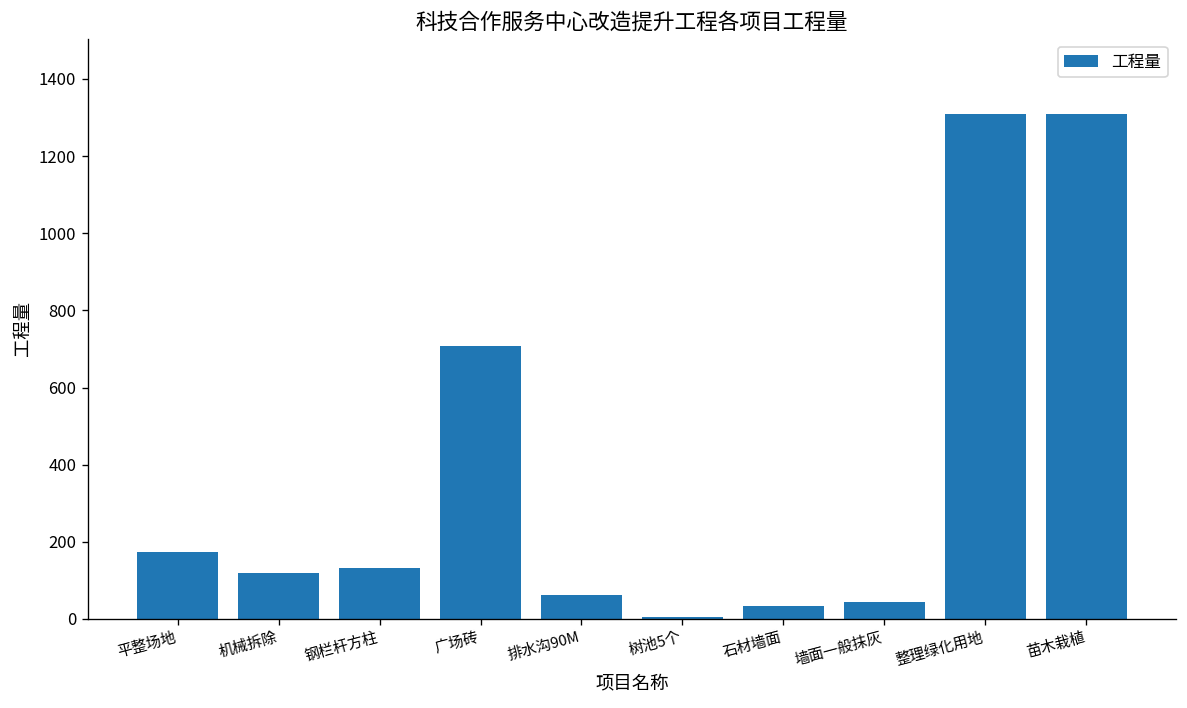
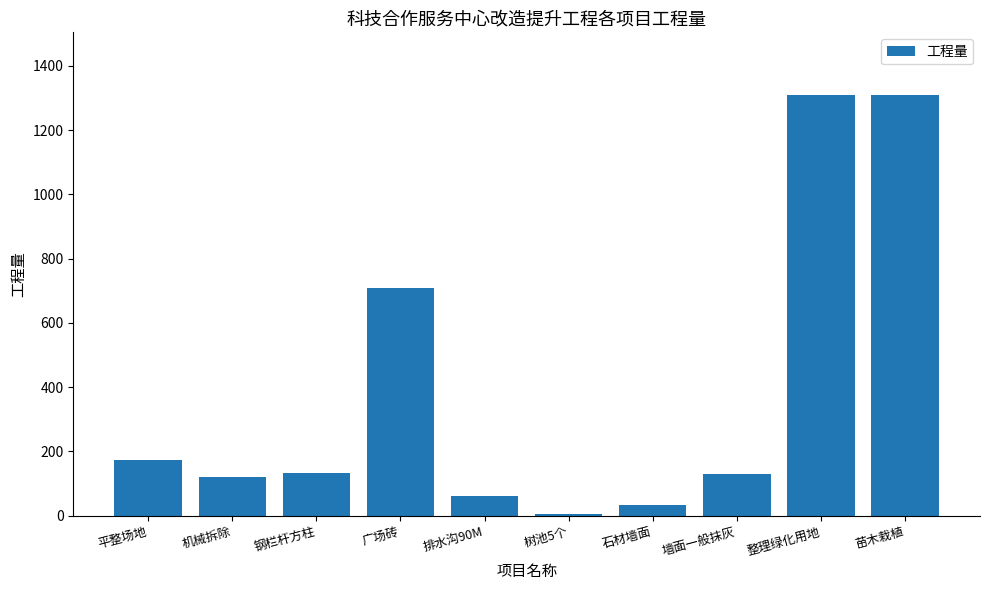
  {
    "平整场地": 170,
    "机械拆除": 120,
    "钢栏杆方柱": 130,
    "广场砖": 710,
    "排水沟90M": 60,
    "石材墙面": 30,
-   "墙面一般抹灰": 50,
+   "墙面一般抹灰": 130,
    "整理绿化用地": 1310,
    "苗木栽植": 1310
  }
